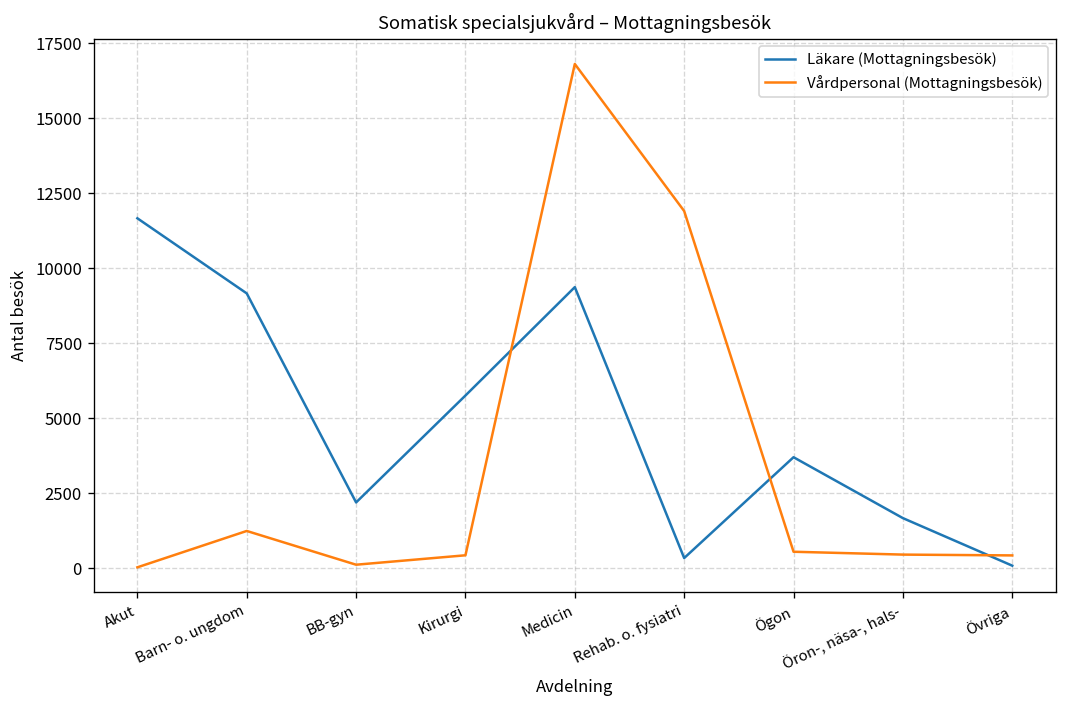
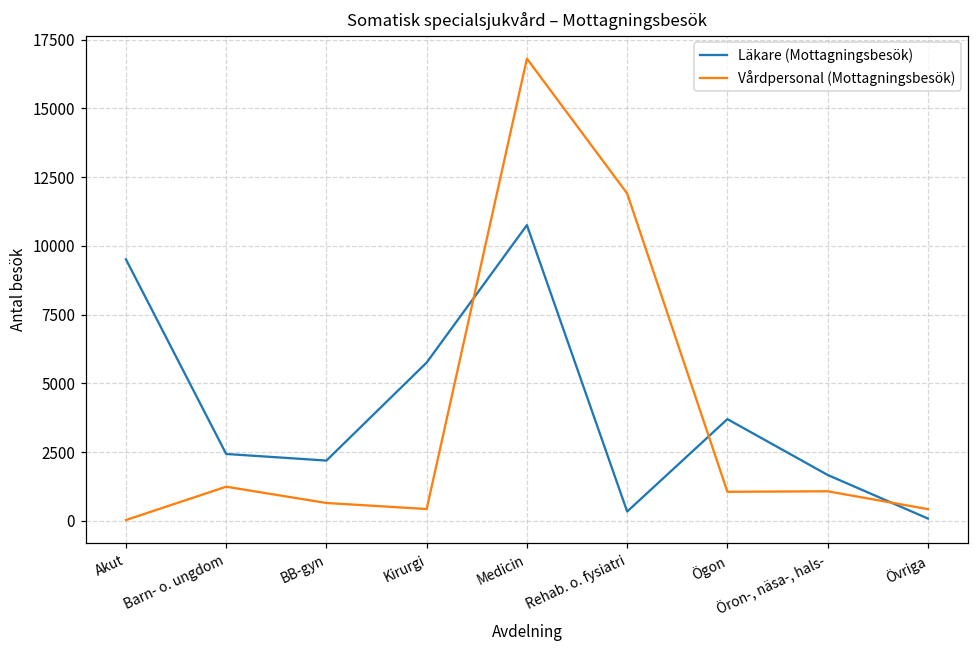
  {
    "Läkare (Mottagningsbesök)": {
-     "Akut": 11700,
-     "Barn- o. ungdom": 9200,
+     "Akut": 9500,
+     "Barn- o. ungdom": 2400,
      "BB-gyn": 2200,
      "Kirurgi": 5800,
-     "Medicin": 9400,
+     "Medicin": 10800,
      "Rehab. o. fysiatri": 300,
      "Ögon": 3700,
      "Öron-, näsa-, hals-": 1700,
      "Övriga": 100
    },
    "Vårdpersonal (Mottagningsbesök)": {
      "Akut": 0,
      "Barn- o. ungdom": 1200,
-     "BB-gyn": 100,
+     "BB-gyn": 700,
      "Kirurgi": 400,
      "Medicin": 16800,
      "Rehab. o. fysiatri": 11900,
-     "Ögon": 600,
-     "Öron-, näsa-, hals-": 500,
+     "Ögon": 1100,
+     "Öron-, näsa-, hals-": 1100,
      "Övriga": 400
    }
  }
